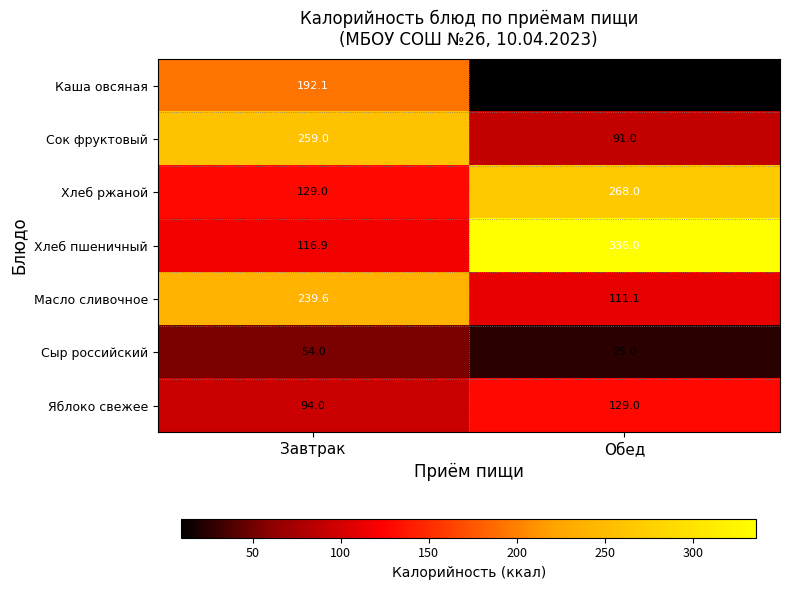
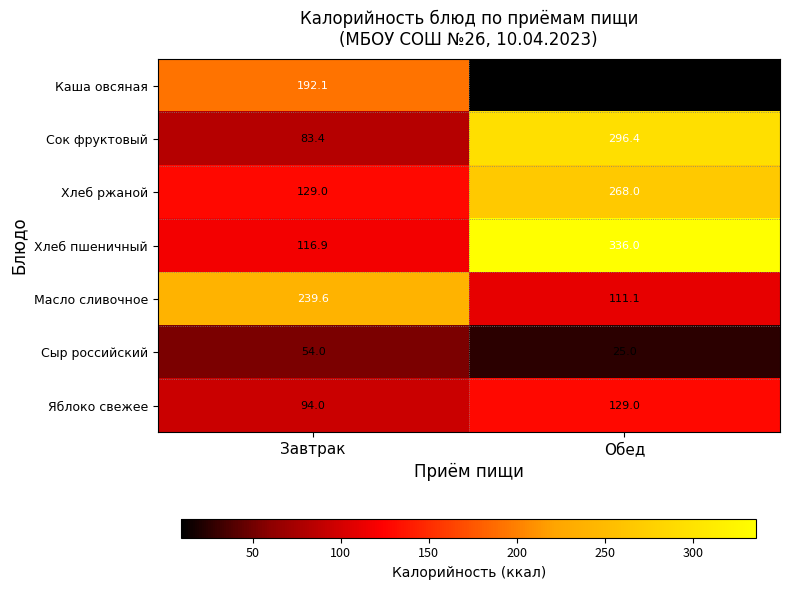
  {
    "Каша овсяная": {
      "Завтрак": 192.1
    },
    "Сок фруктовый": {
-     "Завтрак": 259.0,
-     "Обед": 91.0
+     "Завтрак": 83.4,
+     "Обед": 296.4
    },
    "Хлеб ржаной": {
      "Завтрак": 129.0,
      "Обед": 268.0
    },
    "Хлеб пшеничный": {
      "Завтрак": 116.9,
      "Обед": 336.0
    },
    "Масло сливочное": {
      "Завтрак": 239.6,
      "Обед": 111.1
    },
    "Сыр российский": {
      "Завтрак": 54.0
    },
    "Яблоко свежее": {
      "Завтрак": 94.0,
      "Обед": 129.0
    }
  }
